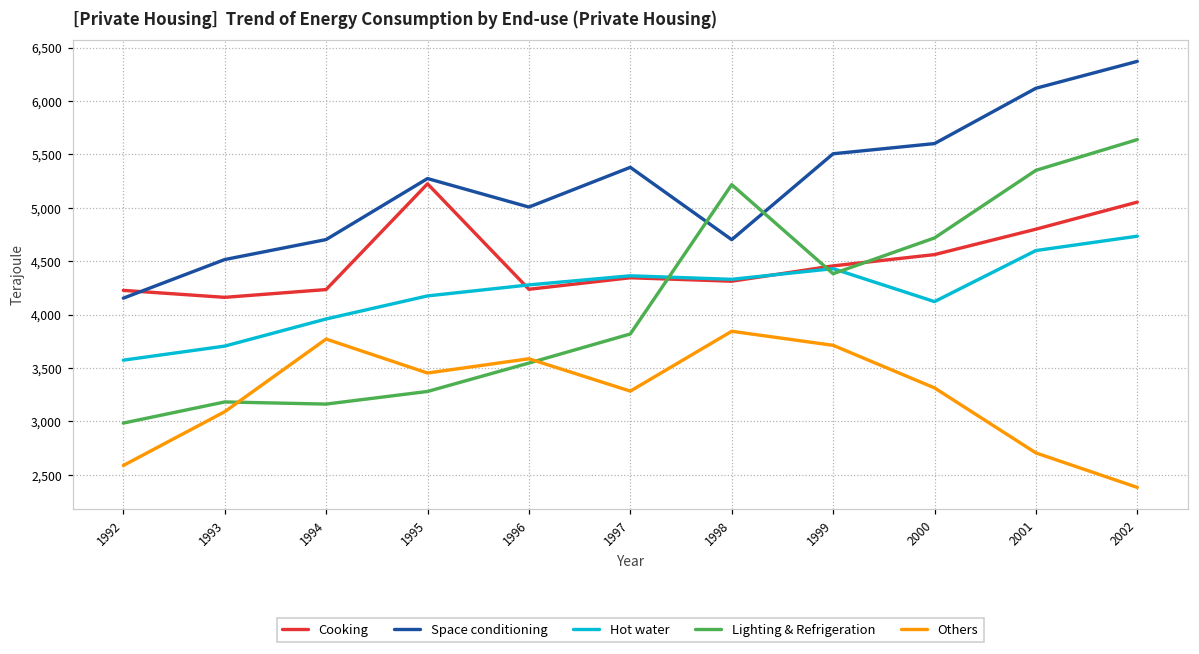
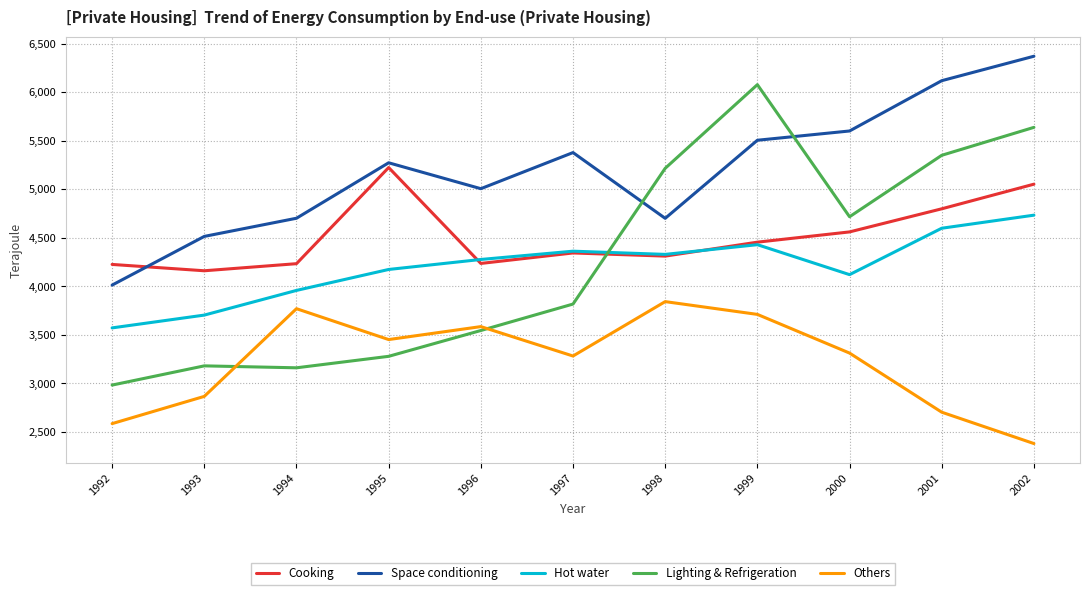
  {
    "Cooking": {
      "1992": "4,200",
      "1993": "4,200",
      "1994": "4,200",
      "1995": "5,200",
      "1996": "4,200",
      "1999": "4,500",
      "2000": "4,600",
      "2001": "4,800",
      "2002": "5,100"
    },
    "Space conditioning": {
-     "1992": "4,200",
+     "1992": "4,000",
      "1993": "4,500",
      "1994": "4,700",
      "1995": "5,300",
      "1996": "5,000",
      "1997": "5,400",
      "1998": "4,700",
      "1999": "5,500",
      "2000": "5,600",
      "2001": "6,100",
      "2002": "6,400"
    },
    "Hot water": {
      "1992": "3,600",
      "1993": "3,700",
      "1994": "4,000",
      "1995": "4,200",
      "1996": "4,300",
      "1999": "4,400",
      "2000": "4,100",
      "2001": "4,600",
      "2002": "4,700"
    },
    "Lighting & Refrigeration": {
      "1992": "3,000",
      "1993": "3,200",
      "1994": "3,200",
      "1995": "3,300",
      "1996": "3,500",
      "1997": "3,800",
      "1998": "5,200",
-     "1999": "4,400",
+     "1999": "6,100",
      "2000": "4,700",
      "2001": "5,400",
      "2002": "5,600"
    },
    "Others": {
      "1992": "2,600",
-     "1993": "3,100",
+     "1993": "2,900",
      "1994": "3,800",
      "1995": "3,500",
      "1996": "3,600",
      "1997": "3,300",
      "1998": "3,800",
      "1999": "3,700",
      "2000": "3,300",
      "2001": "2,700",
      "2002": "2,400"
    }
  }
